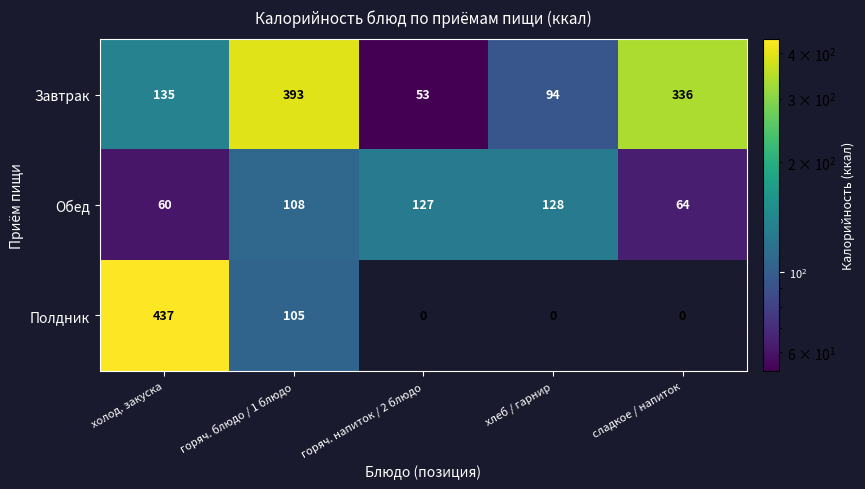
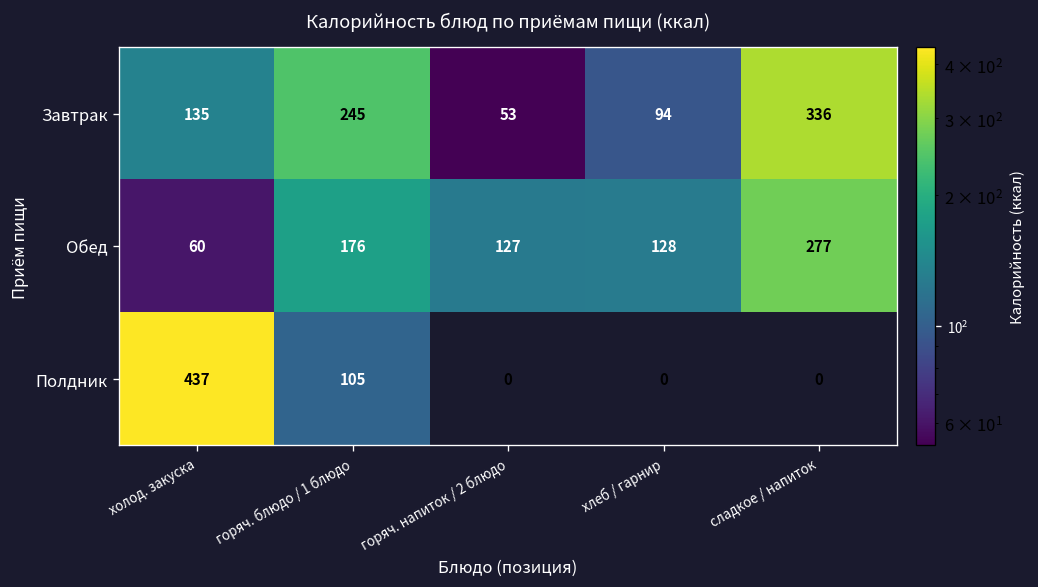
  {
    "Завтрак": {
      "холод. закуска": 135,
-     "горяч. блюдо / 1 блюдо": 393,
+     "горяч. блюдо / 1 блюдо": 245,
      "горяч. напиток / 2 блюдо": 53,
      "хлеб / гарнир": 94,
      "сладкое / напиток": 336
    },
    "Обед": {
      "холод. закуска": 60,
-     "горяч. блюдо / 1 блюдо": 108,
+     "горяч. блюдо / 1 блюдо": 176,
      "горяч. напиток / 2 блюдо": 127,
      "хлеб / гарнир": 128,
-     "сладкое / напиток": 64
+     "сладкое / напиток": 277
    },
    "Полдник": {
      "холод. закуска": 437,
      "горяч. блюдо / 1 блюдо": 105
    }
  }
